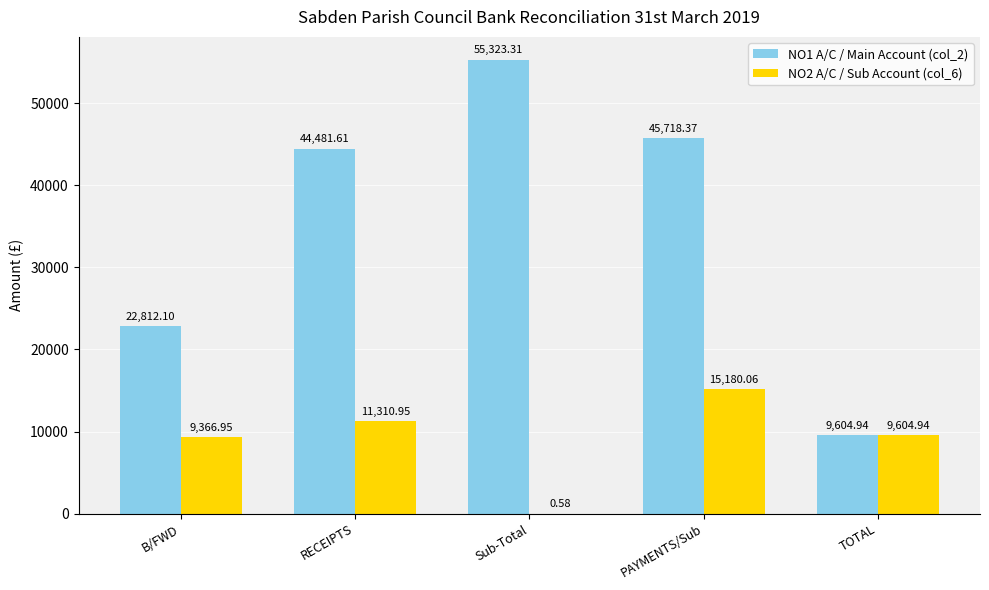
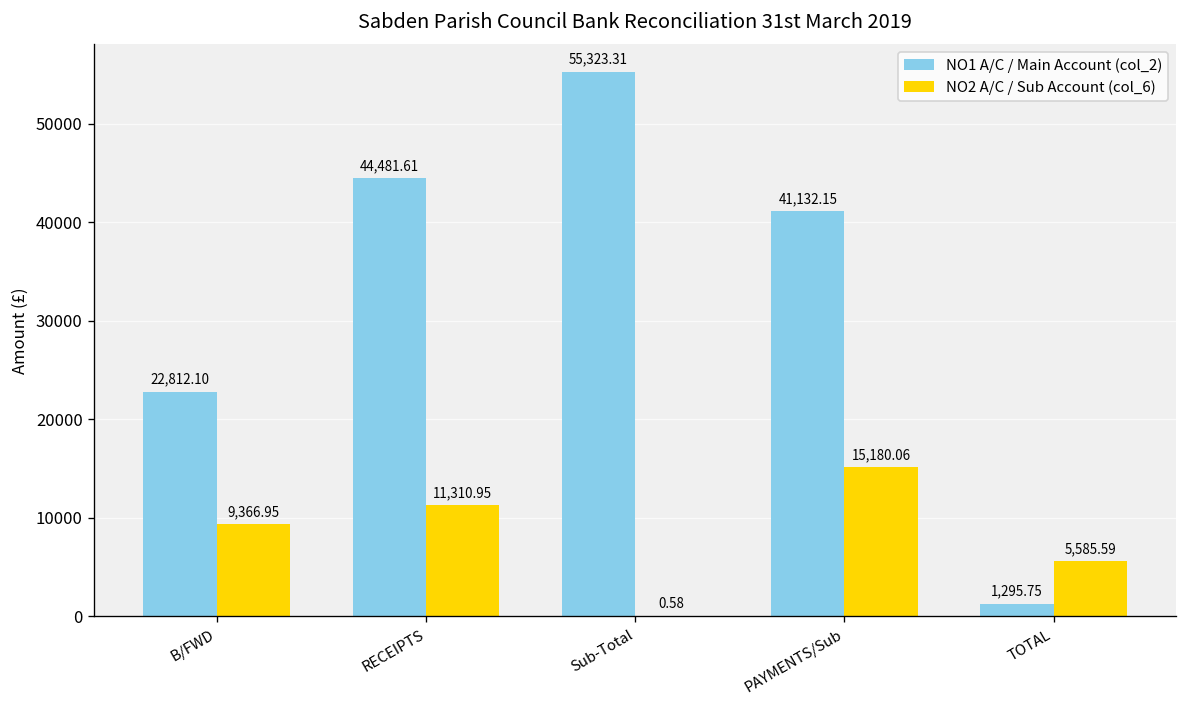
  {
    "NO1 A/C / Main Account (col_2)": {
      "B/FWD": "22,812.10",
      "RECEIPTS": "44,481.61",
      "Sub-Total": "55,323.31",
-     "PAYMENTS/Sub": "45,718.37",
-     "TOTAL": "9,604.94"
+     "PAYMENTS/Sub": "41,132.15",
+     "TOTAL": "1,295.75"
    },
    "NO2 A/C / Sub Account (col_6)": {
      "B/FWD": "9,366.95",
      "RECEIPTS": "11,310.95",
      "Sub-Total": "0.58",
      "PAYMENTS/Sub": "15,180.06",
-     "TOTAL": "9,604.94"
+     "TOTAL": "5,585.59"
    }
  }
